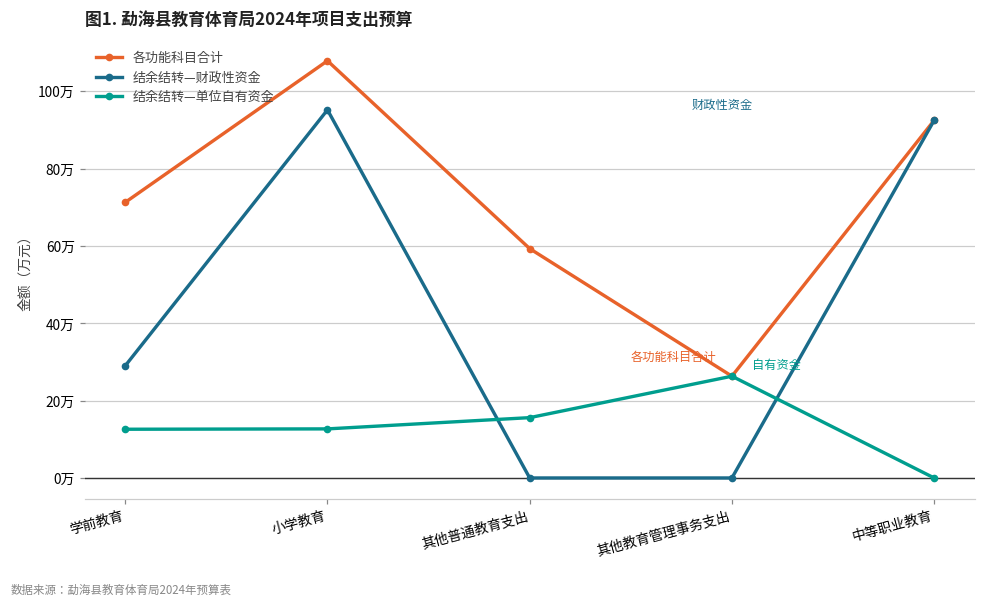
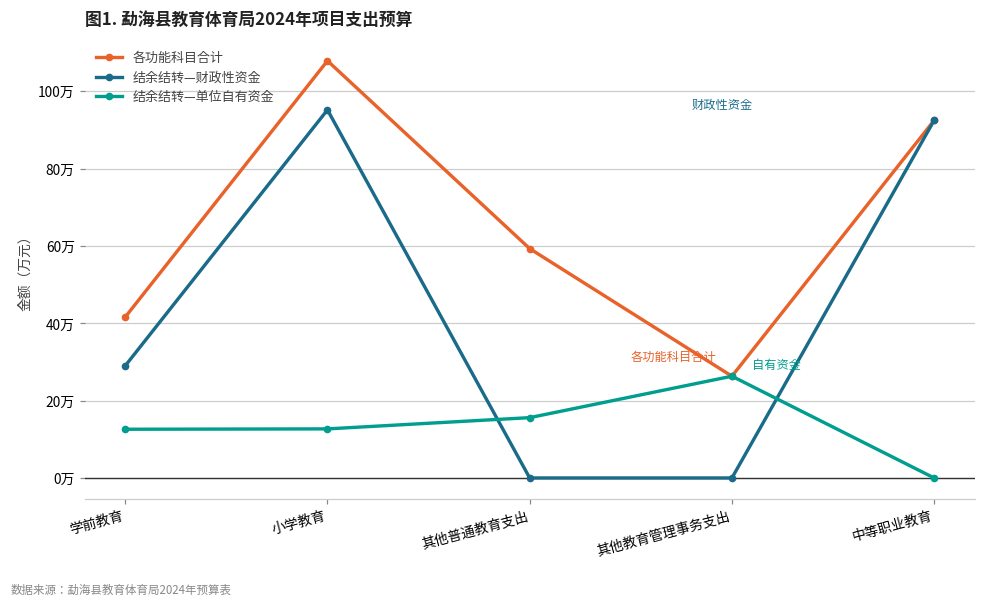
  {
    "各功能科目合计": {
-     "学前教育": "71万",
+     "学前教育": "42万",
      "小学教育": "108万",
      "其他普通教育支出": "59万"
    }
  }
